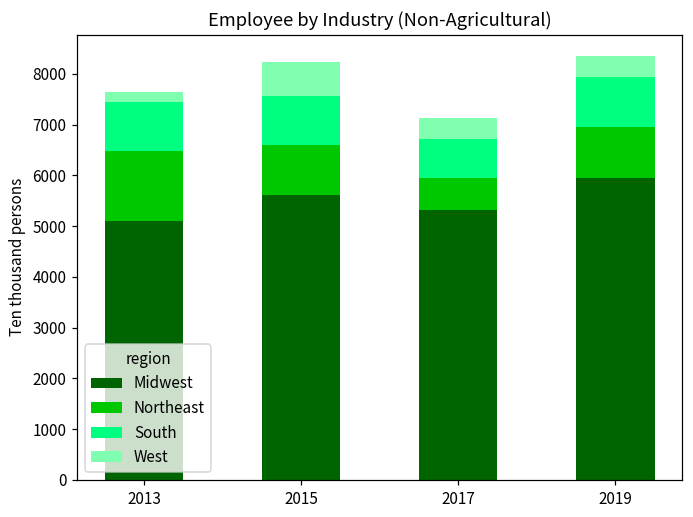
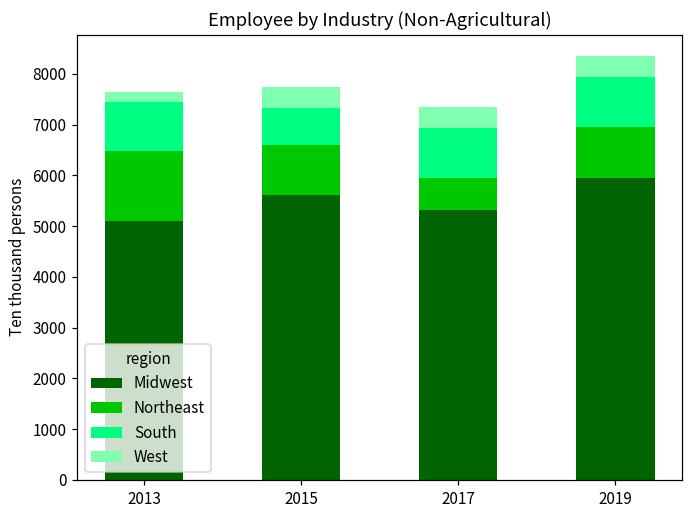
  {
    "Midwest": {
      "2013": 5100,
      "2015": 5600,
      "2017": 5300,
      "2019": 5900
    },
    "Northeast": {
      "2013": 1400,
      "2015": 1000,
      "2017": 600,
      "2019": 1000
    },
    "South": {
      "2013": 1000,
-     "2015": 1000,
-     "2017": 800,
+     "2015": 700,
+     "2017": 1000,
      "2019": 1000
    },
    "West": {
      "2013": 200,
-     "2015": 700,
+     "2015": 400,
      "2017": 400,
      "2019": 400
    }
  }
